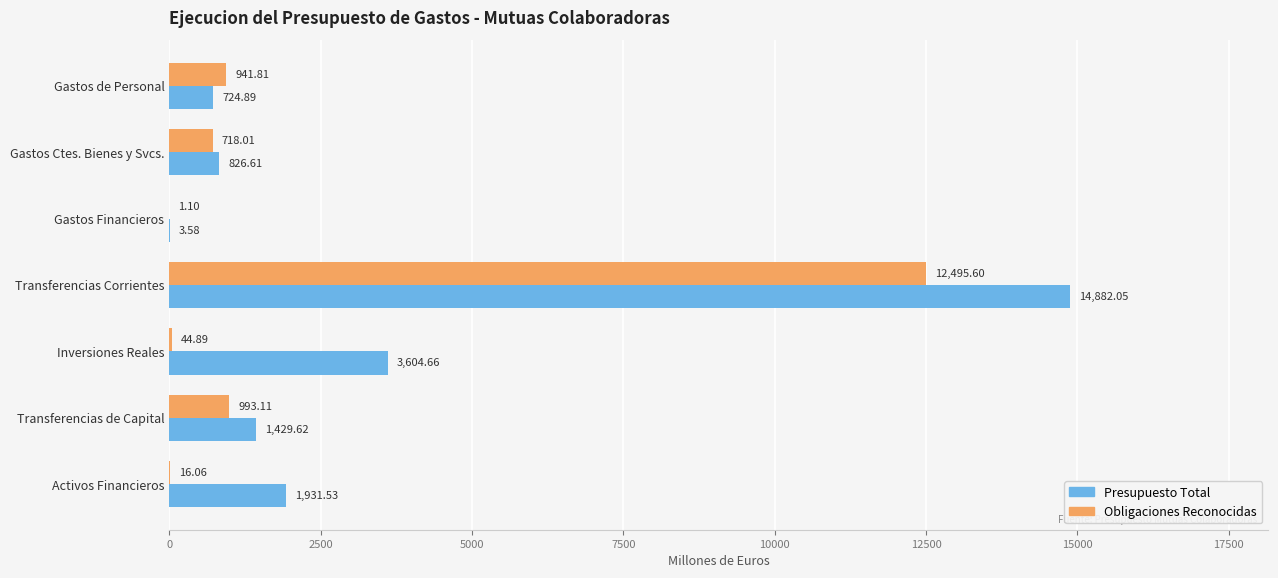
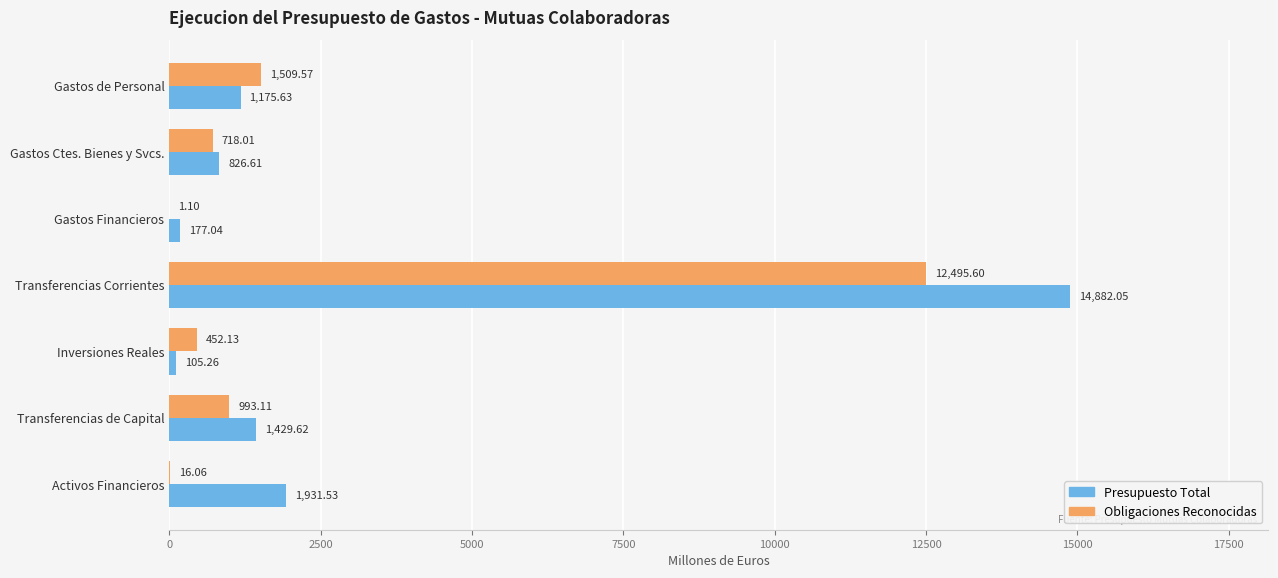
  {
    "Presupuesto Total": {
-     "Gastos de Personal": "724.89",
+     "Gastos de Personal": "1,175.63",
      "Gastos Ctes. Bienes y Svcs.": "826.61",
-     "Gastos Financieros": "3.58",
+     "Gastos Financieros": "177.04",
      "Transferencias Corrientes": "14,882.05",
-     "Inversiones Reales": "3,604.66",
+     "Inversiones Reales": "105.26",
      "Transferencias de Capital": "1,429.62",
      "Activos Financieros": "1,931.53"
    },
    "Obligaciones Reconocidas": {
-     "Gastos de Personal": "941.81",
+     "Gastos de Personal": "1,509.57",
      "Gastos Ctes. Bienes y Svcs.": "718.01",
      "Gastos Financieros": "1.10",
      "Transferencias Corrientes": "12,495.60",
-     "Inversiones Reales": "44.89",
+     "Inversiones Reales": "452.13",
      "Transferencias de Capital": "993.11",
      "Activos Financieros": "16.06"
    }
  }
